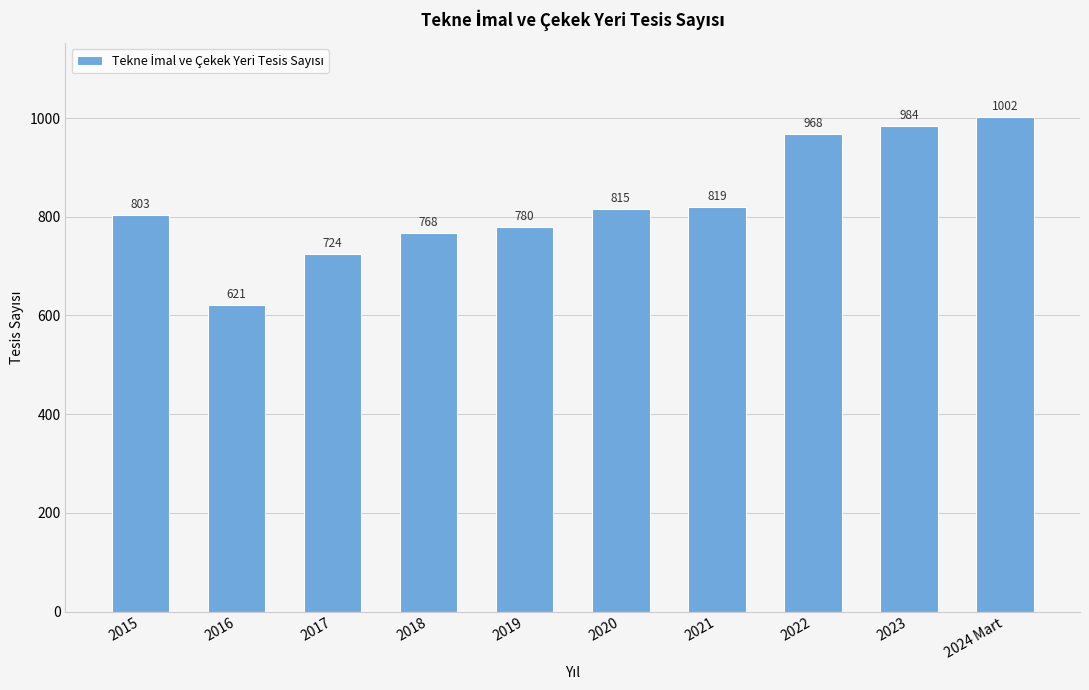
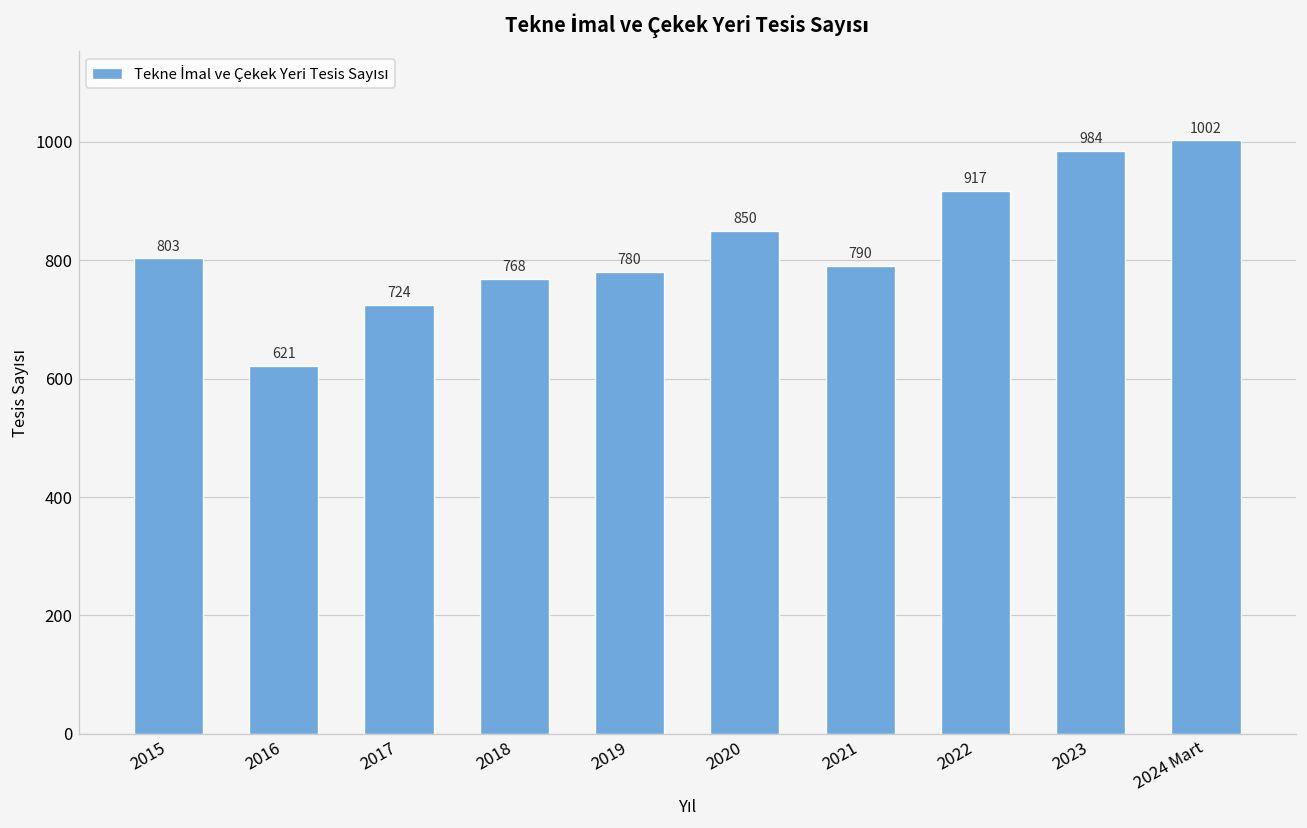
  {
    "2015": 803,
    "2016": 621,
    "2017": 724,
    "2018": 768,
    "2019": 780,
-   "2020": 815,
-   "2021": 819,
-   "2022": 968,
+   "2020": 850,
+   "2021": 790,
+   "2022": 917,
    "2023": 984,
    "2024 Mart": 1002
  }
